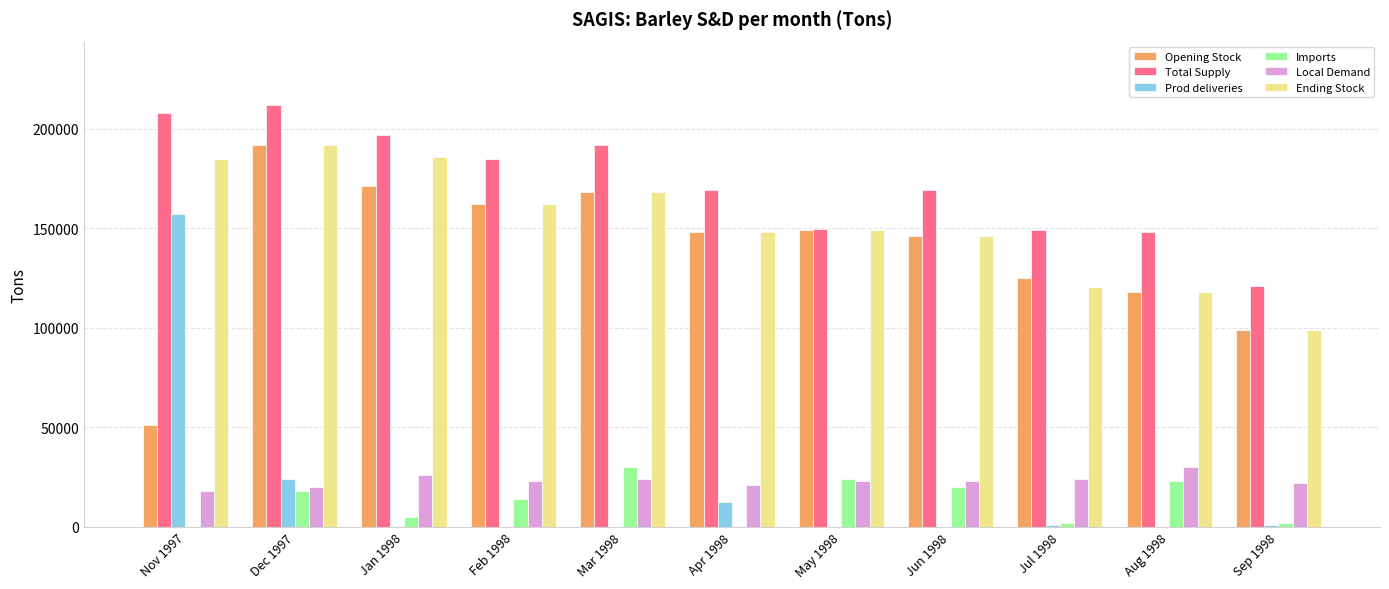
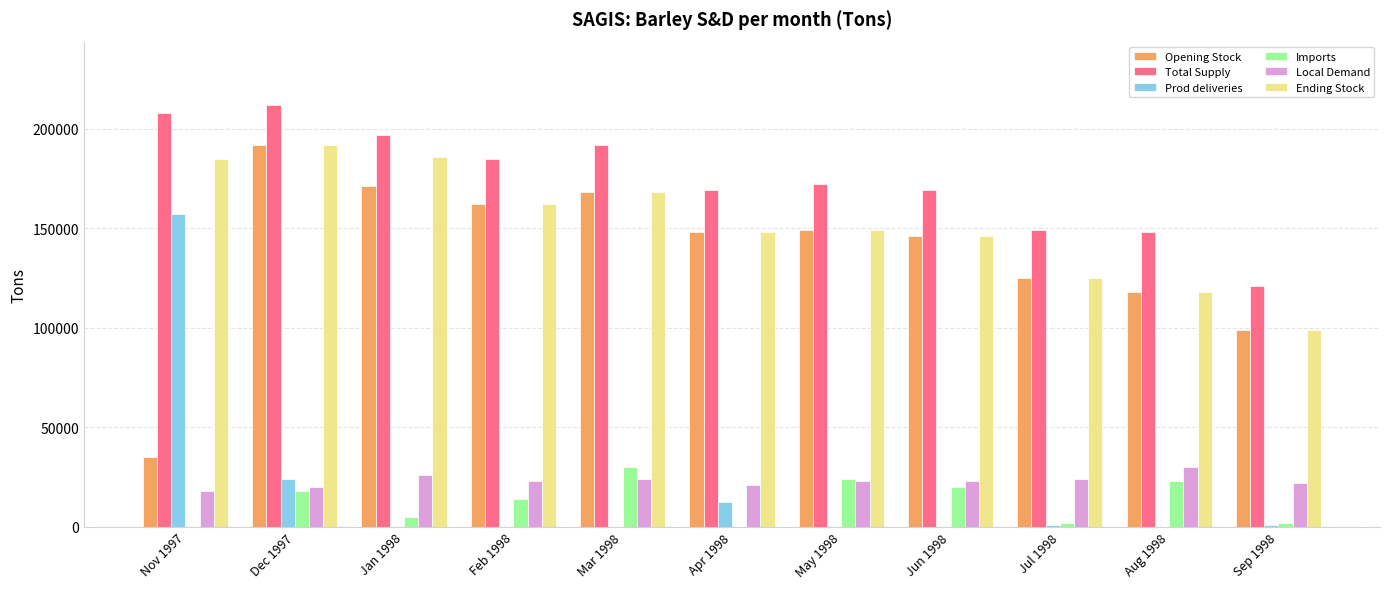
  {
    "Opening Stock": {
-     "Nov 1997": 51000,
+     "Nov 1997": 35000,
      "Dec 1997": 192000,
      "Jan 1998": 171000,
      "Feb 1998": 162000,
      "Mar 1998": 168000,
      "Apr 1998": 148000,
      "May 1998": 149000,
      "Jun 1998": 146000,
      "Jul 1998": 125000,
      "Aug 1998": 118000,
      "Sep 1998": 99000
    },
    "Total Supply": {
      "Nov 1997": 208000,
      "Dec 1997": 212000,
      "Jan 1998": 197000,
      "Feb 1998": 185000,
      "Mar 1998": 192000,
      "Apr 1998": 169000,
-     "May 1998": 150000,
+     "May 1998": 172000,
      "Jun 1998": 169000,
      "Jul 1998": 149000,
      "Aug 1998": 148000,
      "Sep 1998": 121000
    },
    "Prod deliveries": {
      "Nov 1997": 157000,
      "Dec 1997": 24000,
      "Jan 1998": 0,
      "Feb 1998": 0,
      "Mar 1998": 0,
      "Apr 1998": 12000,
      "May 1998": 0,
      "Jun 1998": 0,
      "Aug 1998": 0
    },
    "Imports": {
      "Nov 1997": 0,
      "Dec 1997": 18000,
      "Jan 1998": 5000,
      "Feb 1998": 14000,
      "Mar 1998": 30000,
      "Apr 1998": 0,
      "May 1998": 24000,
      "Jun 1998": 20000,
      "Jul 1998": 2000,
      "Aug 1998": 23000,
      "Sep 1998": 2000
    },
    "Local Demand": {
      "Nov 1997": 18000,
      "Dec 1997": 20000,
      "Jan 1998": 26000,
      "Feb 1998": 23000,
      "Mar 1998": 24000,
      "Apr 1998": 21000,
      "May 1998": 23000,
      "Jun 1998": 23000,
      "Jul 1998": 24000,
      "Aug 1998": 30000,
      "Sep 1998": 22000
    },
    "Ending Stock": {
      "Nov 1997": 185000,
      "Dec 1997": 192000,
      "Jan 1998": 186000,
      "Feb 1998": 162000,
      "Mar 1998": 168000,
      "Apr 1998": 148000,
      "May 1998": 149000,
      "Jun 1998": 146000,
-     "Jul 1998": 121000,
+     "Jul 1998": 125000,
      "Aug 1998": 118000,
      "Sep 1998": 99000
    }
  }
